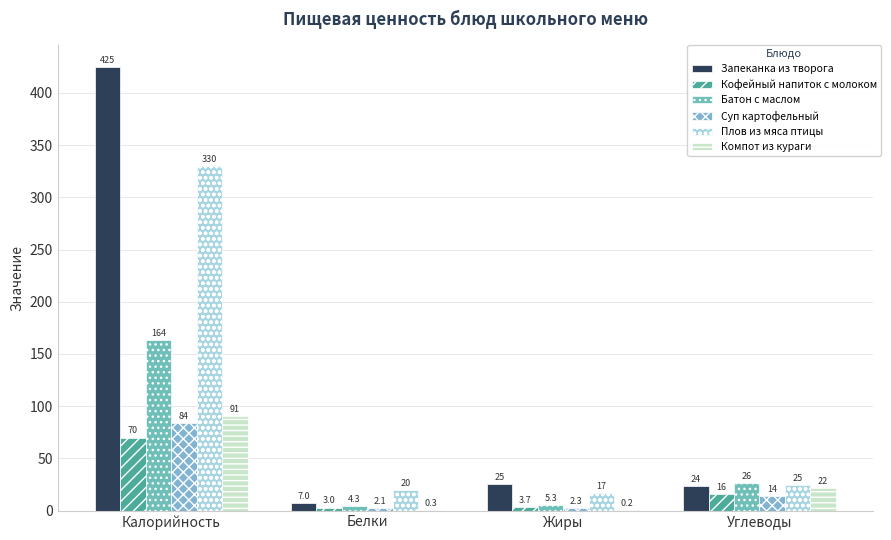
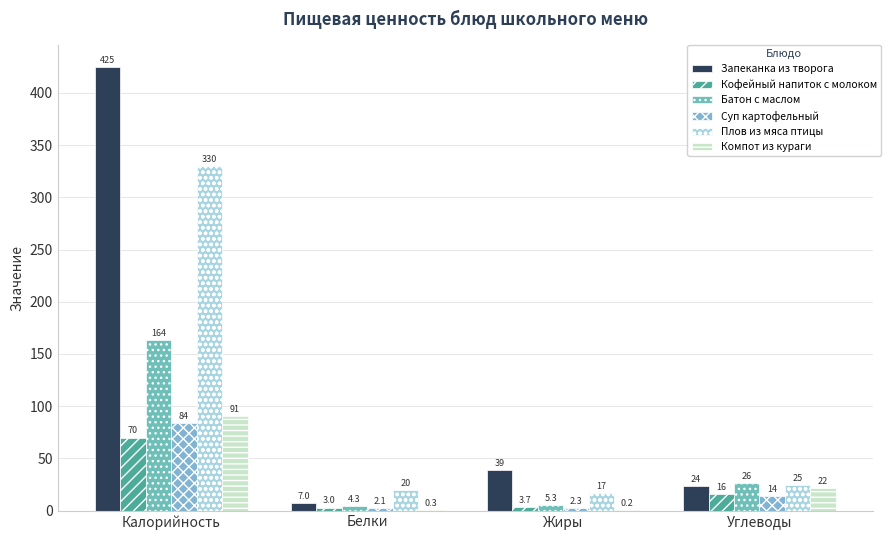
  {
    "Запеканка из творога": {
      "Калорийность": 425,
      "Белки": 7.0,
-     "Жиры": 25,
+     "Жиры": 39,
      "Углеводы": 24
    }
  }
